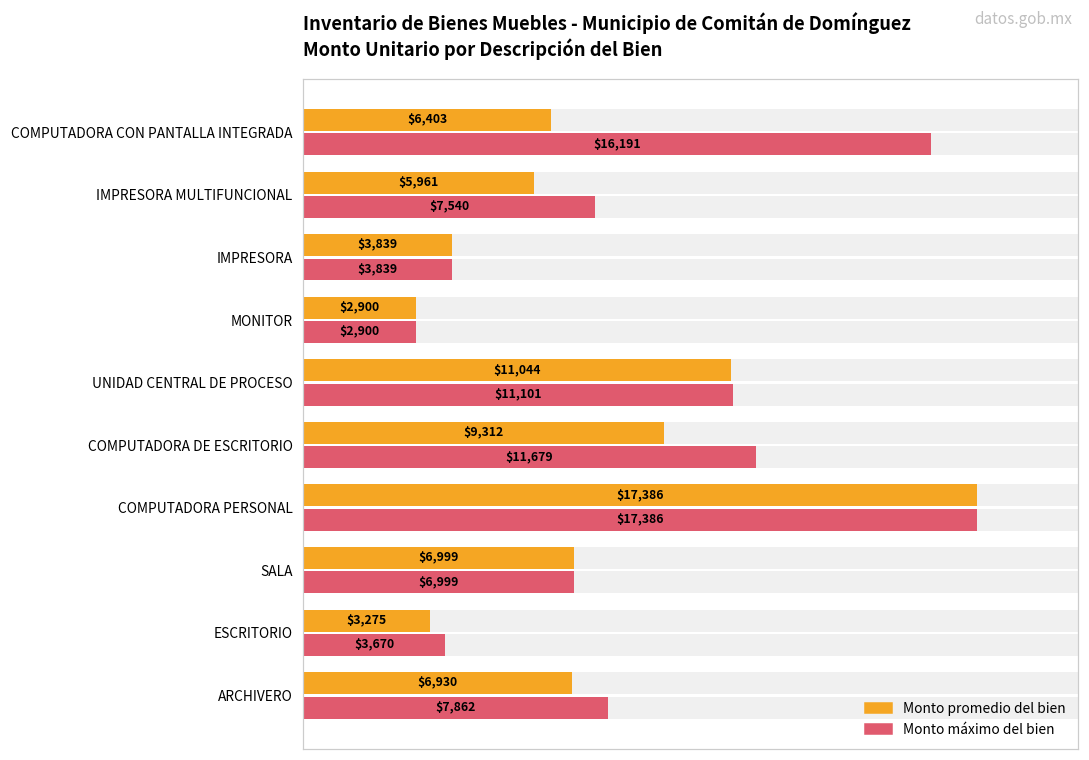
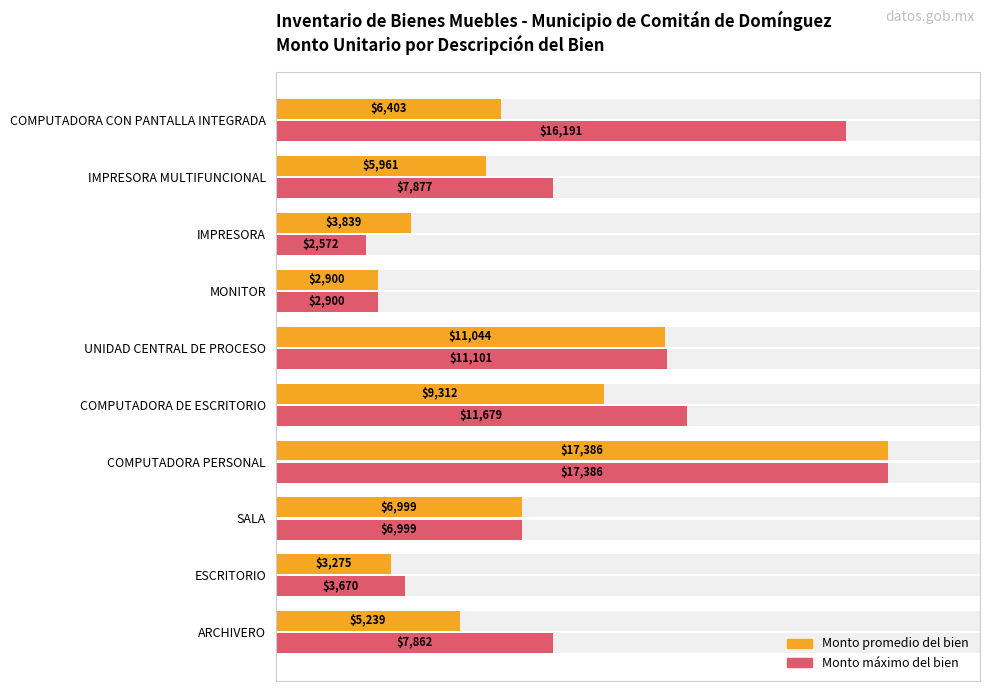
  {
    "Monto promedio del bien": {
-     "ARCHIVERO": "$6,930"
+     "ARCHIVERO": "$5,239"
    },
    "Monto máximo del bien": {
-     "IMPRESORA MULTIFUNCIONAL": "$7,540",
-     "IMPRESORA": "$3,839"
+     "IMPRESORA MULTIFUNCIONAL": "$7,877",
+     "IMPRESORA": "$2,572"
    }
  }
